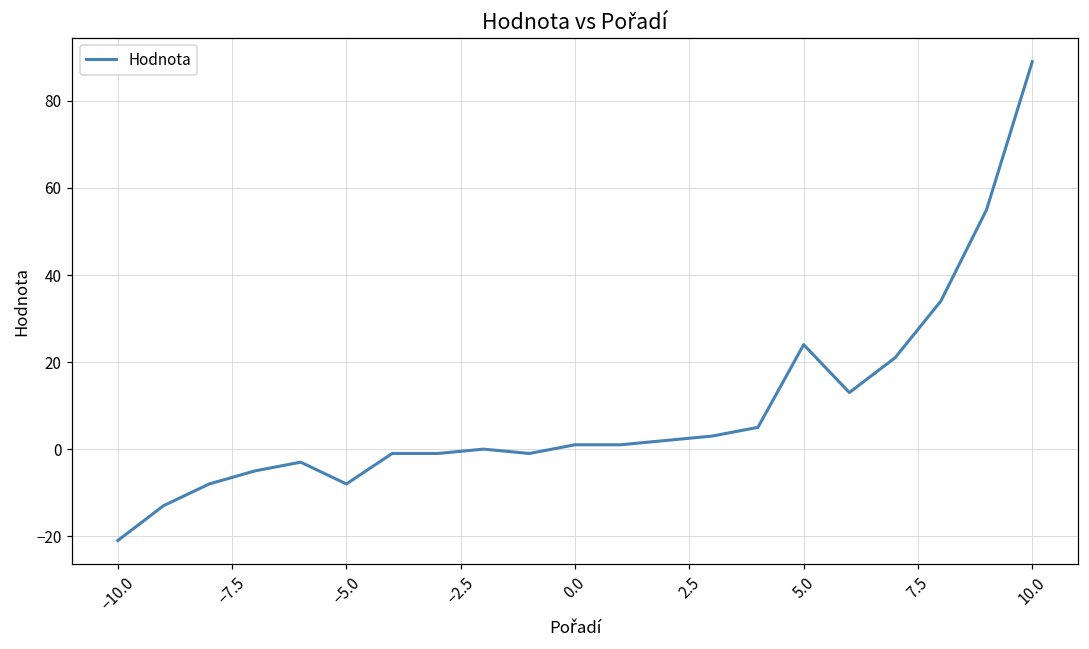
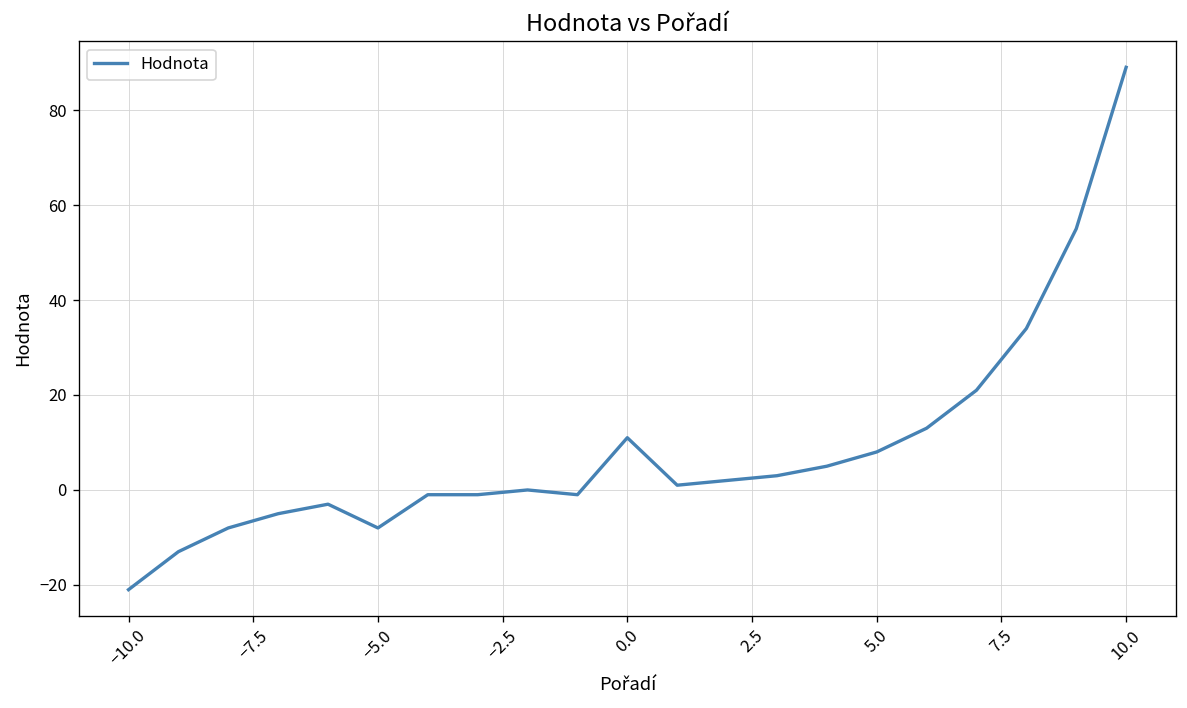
  {
    "−10.0": -21,
    "−5.0": -8,
-   "0.0": 1,
-   "5.0": 24,
+   "0.0": 11,
+   "5.0": 8,
    "10.0": 89
  }
